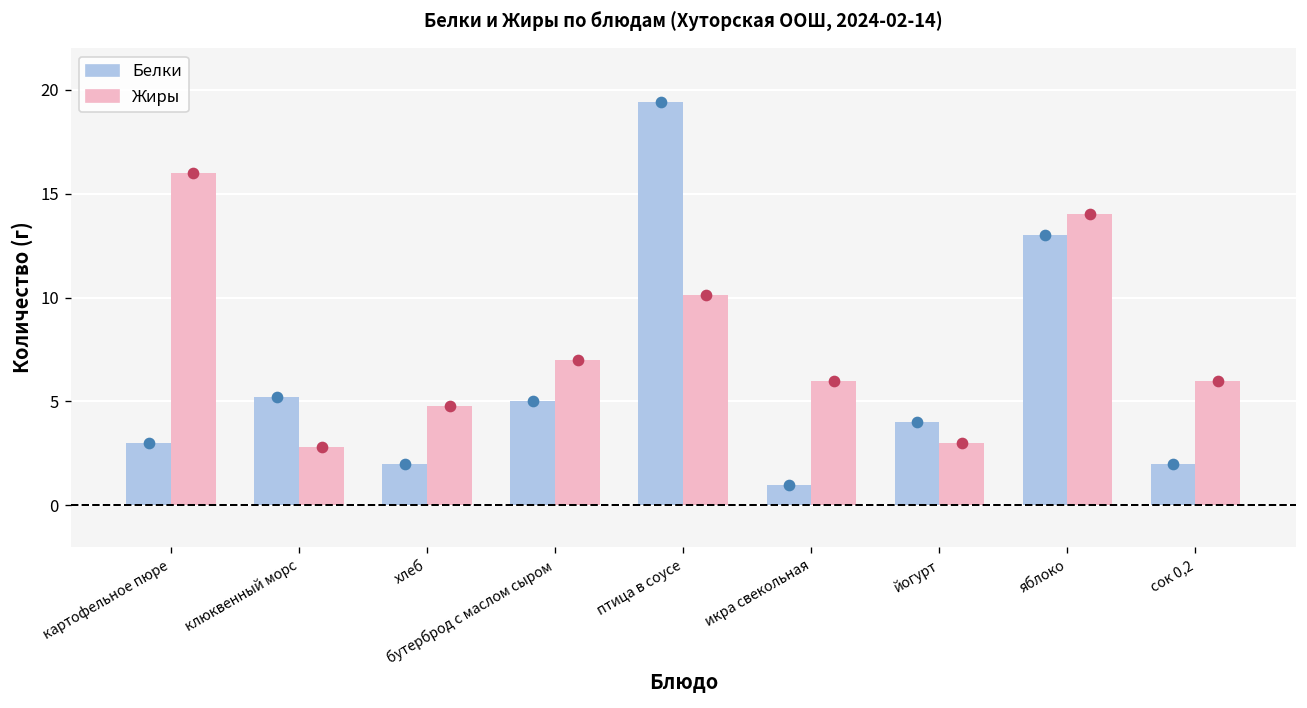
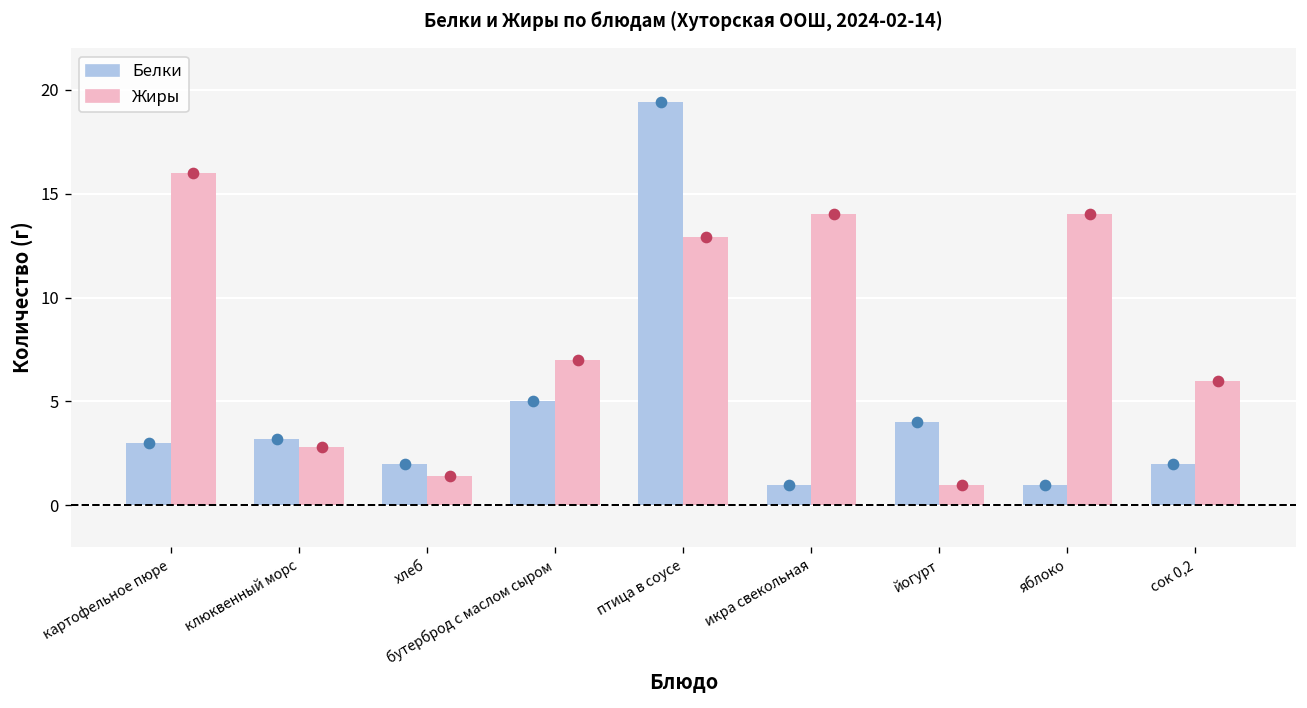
  {
    "Белки": {
      "картофельное пюре": 3.0,
-     "клюквенный морс": 5.2,
+     "клюквенный морс": 3.2,
      "хлеб": 2.0,
      "бутерброд с маслом сыром": 5.0,
      "птица в соусе": 19.4,
      "икра свекольная": 1.0,
      "йогурт": 4.0,
-     "яблоко": 13,
+     "яблоко": 1,
      "сок 0,2": 2.0
    },
    "Жиры": {
      "картофельное пюре": 16.0,
      "клюквенный морс": 2.8,
-     "хлеб": 4.8,
+     "хлеб": 1.4,
      "бутерброд с маслом сыром": 7.0,
-     "птица в соусе": 10.1,
-     "икра свекольная": 6,
-     "йогурт": 3,
+     "птица в соусе": 12.9,
+     "икра свекольная": 14,
+     "йогурт": 1,
      "яблоко": 14.0,
      "сок 0,2": 6.0
    }
  }
